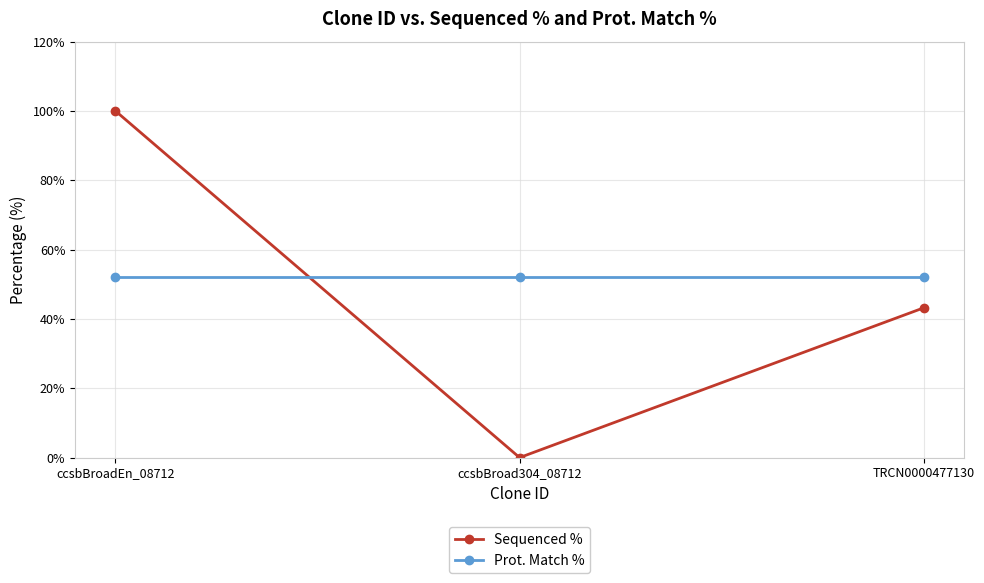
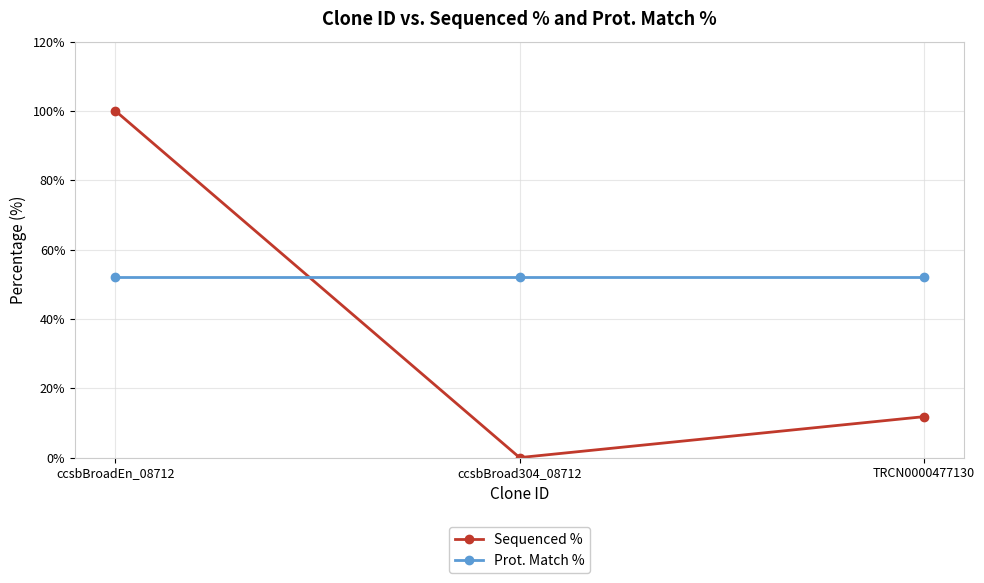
  {
    "Sequenced %": {
      "ccsbBroadEn_08712": "100%",
      "ccsbBroad304_08712": "0%",
-     "TRCN0000477130": "43%"
+     "TRCN0000477130": "12%"
    },
    "Prot. Match %": {
      "ccsbBroadEn_08712": "52%",
      "ccsbBroad304_08712": "52%",
      "TRCN0000477130": "52%"
    }
  }
